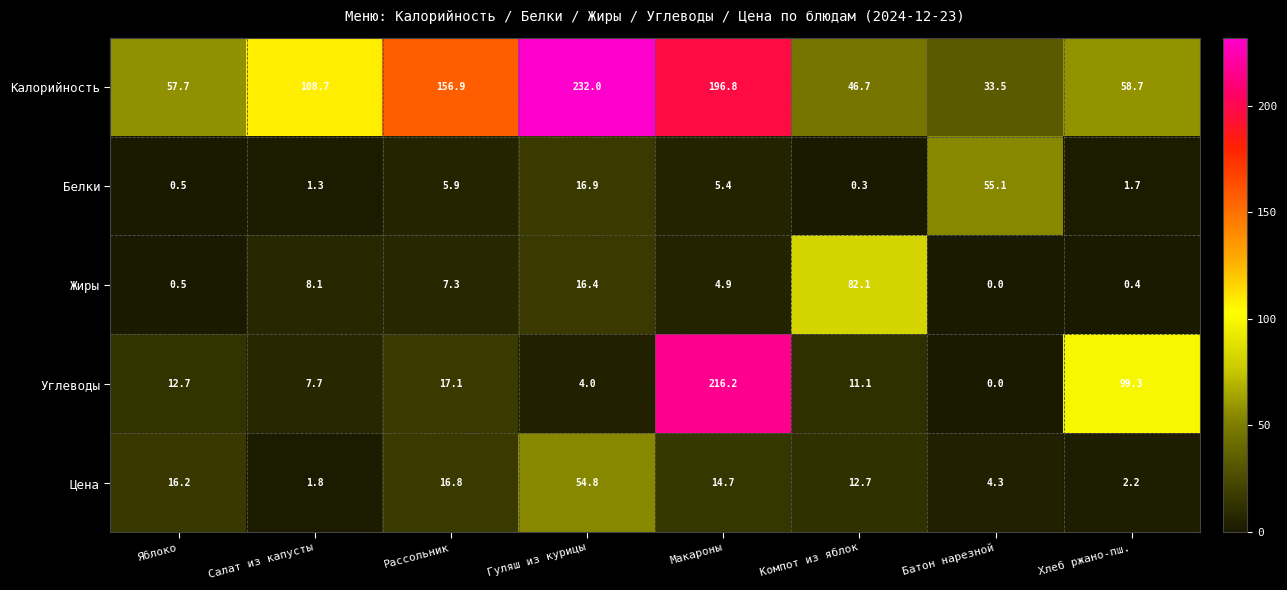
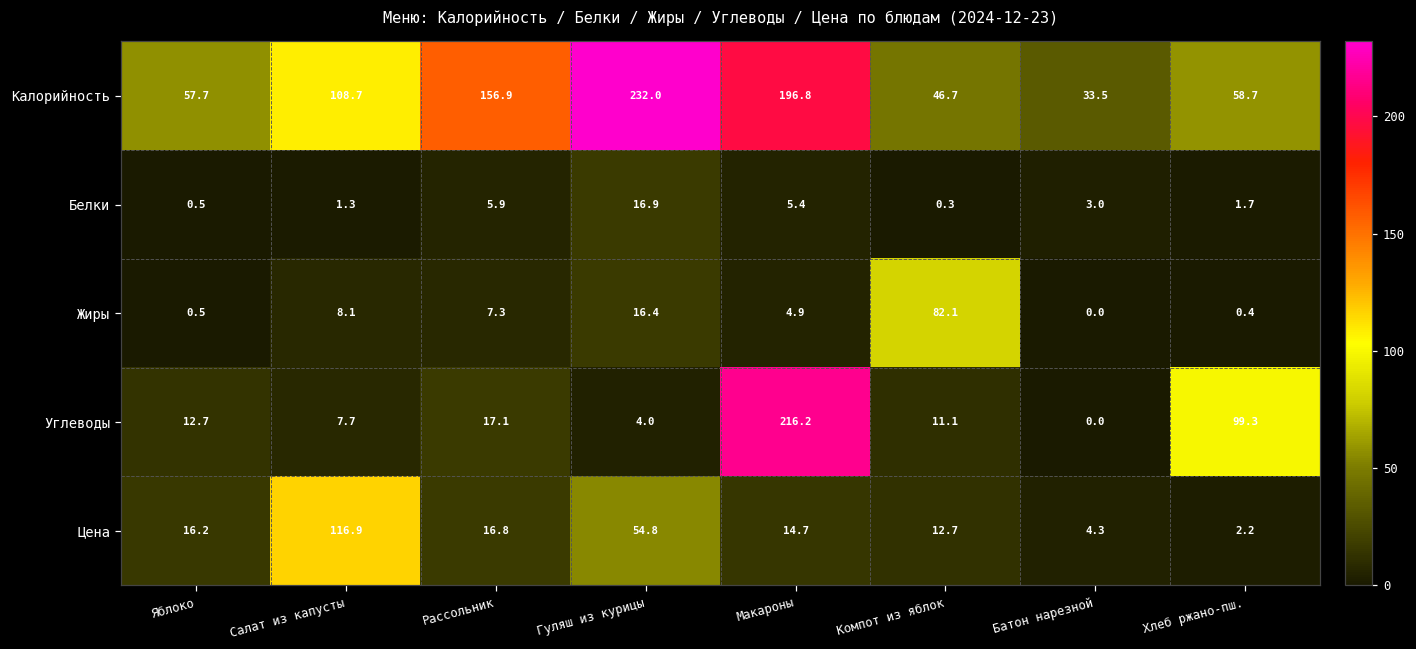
  {
    "Калорийность": {
      "Яблоко": 57.7,
      "Салат из капусты": 108.7,
      "Рассольник": 156.9,
      "Гуляш из курицы": 232.0,
      "Макароны": 196.8,
      "Компот из яблок": 46.7,
      "Батон нарезной": 33.5,
      "Хлеб ржано-пш.": 58.7
    },
    "Белки": {
      "Яблоко": 0.5,
      "Салат из капусты": 1.3,
      "Рассольник": 5.9,
      "Гуляш из курицы": 16.9,
      "Макароны": 5.4,
      "Компот из яблок": 0.3,
-     "Батон нарезной": 55.1,
+     "Батон нарезной": 3.0,
      "Хлеб ржано-пш.": 1.7
    },
    "Жиры": {
      "Яблоко": 0.5,
      "Салат из капусты": 8.1,
      "Рассольник": 7.3,
      "Гуляш из курицы": 16.4,
      "Макароны": 4.9,
      "Компот из яблок": 82.1,
      "Батон нарезной": 0.0,
      "Хлеб ржано-пш.": 0.4
    },
    "Углеводы": {
      "Яблоко": 12.7,
      "Салат из капусты": 7.7,
      "Рассольник": 17.1,
      "Гуляш из курицы": 4.0,
      "Макароны": 216.2,
      "Компот из яблок": 11.1,
      "Батон нарезной": 0.0,
      "Хлеб ржано-пш.": 99.3
    },
    "Цена": {
      "Яблоко": 16.2,
-     "Салат из капусты": 1.8,
+     "Салат из капусты": 116.9,
      "Рассольник": 16.8,
      "Гуляш из курицы": 54.8,
      "Макароны": 14.7,
      "Компот из яблок": 12.7,
      "Батон нарезной": 4.3,
      "Хлеб ржано-пш.": 2.2
    }
  }
